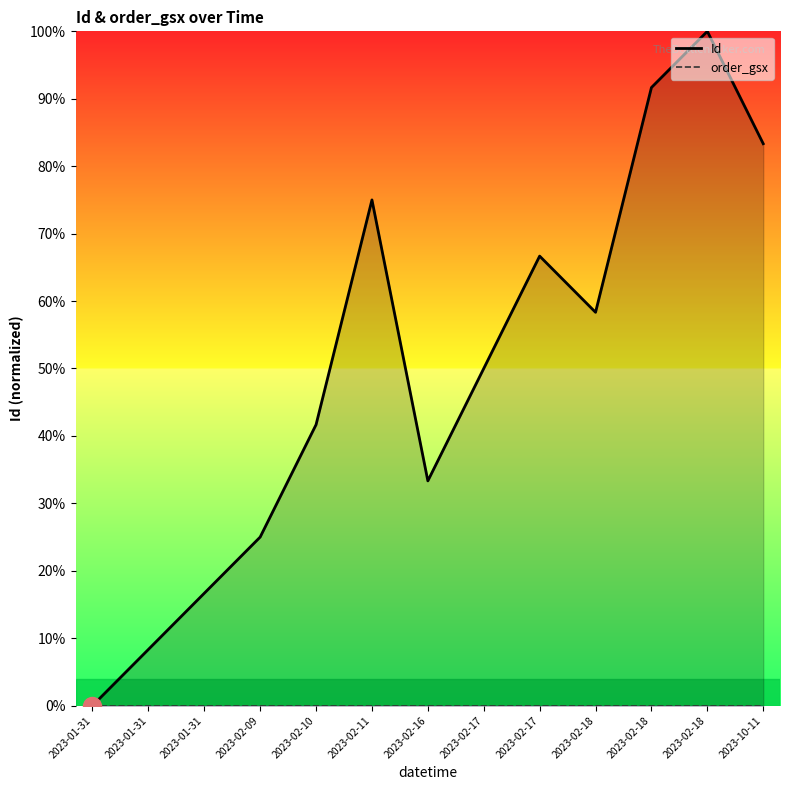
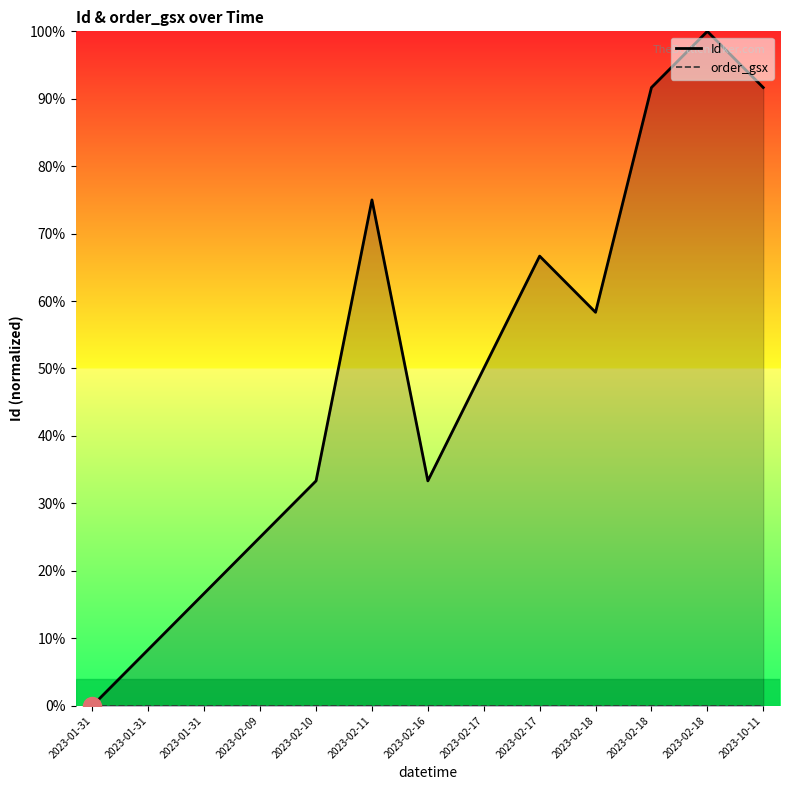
  {
    "Id": {
      "2023-02-09": "25%",
-     "2023-02-10": "42%",
+     "2023-02-10": "33%",
      "2023-02-11": "75%",
      "2023-02-16": "33%",
-     "2023-10-11": "83%"
+     "2023-10-11": "92%"
    }
  }
